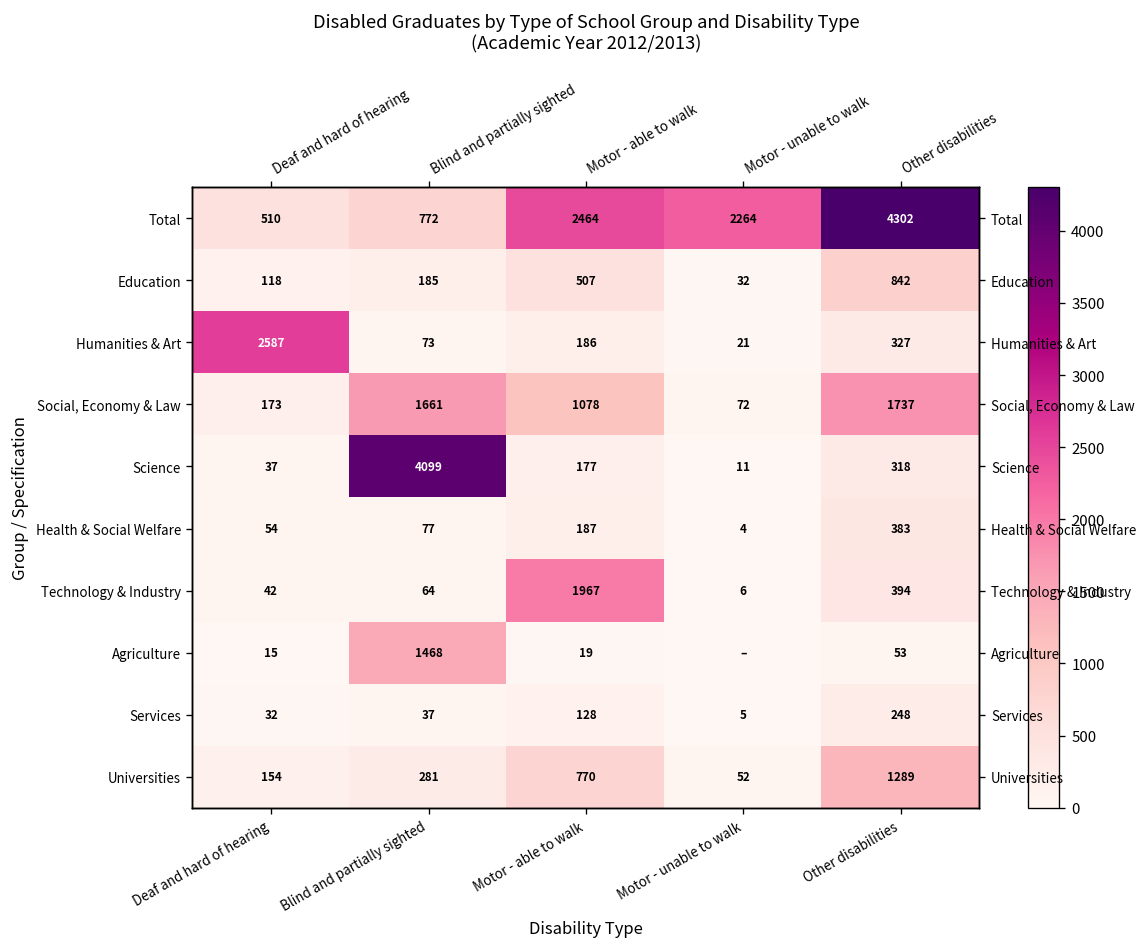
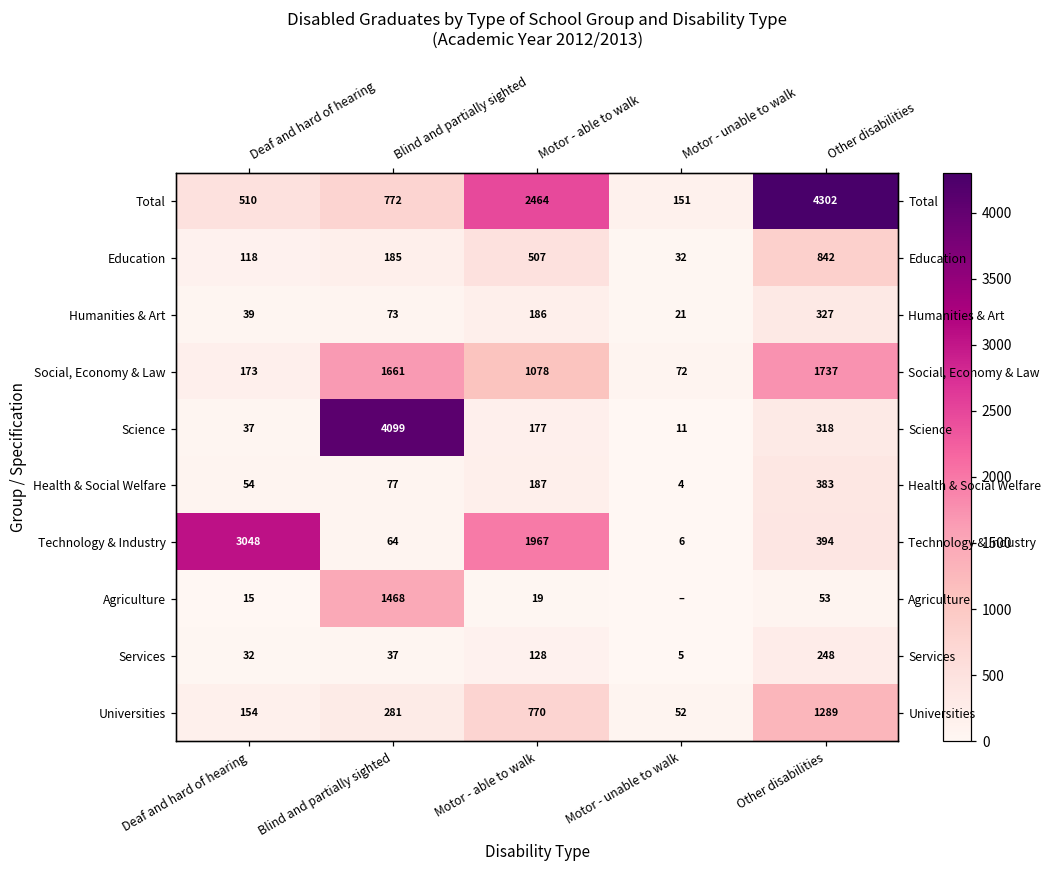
  {
    "Total": {
      "Deaf and hard of hearing": 510,
      "Blind and partially sighted": 772,
      "Motor - able to walk": 2464,
-     "Motor - unable to walk": 2264,
+     "Motor - unable to walk": 151,
      "Other disabilities": 4302
    },
    "Education": {
      "Deaf and hard of hearing": 118,
      "Blind and partially sighted": 185,
      "Motor - able to walk": 507,
      "Motor - unable to walk": 32,
      "Other disabilities": 842
    },
    "Humanities & Art": {
-     "Deaf and hard of hearing": 2587,
+     "Deaf and hard of hearing": 39,
      "Blind and partially sighted": 73,
      "Motor - able to walk": 186,
      "Motor - unable to walk": 21,
      "Other disabilities": 327
    },
    "Social, Economy & Law": {
      "Deaf and hard of hearing": 173,
      "Blind and partially sighted": 1661,
      "Motor - able to walk": 1078,
      "Motor - unable to walk": 72,
      "Other disabilities": 1737
    },
    "Science": {
      "Deaf and hard of hearing": 37,
      "Blind and partially sighted": 4099,
      "Motor - able to walk": 177,
      "Motor - unable to walk": 11,
      "Other disabilities": 318
    },
    "Health & Social Welfare": {
      "Deaf and hard of hearing": 54,
      "Blind and partially sighted": 77,
      "Motor - able to walk": 187,
      "Motor - unable to walk": 4,
      "Other disabilities": 383
    },
    "Technology & Industry": {
-     "Deaf and hard of hearing": 42,
+     "Deaf and hard of hearing": 3048,
      "Blind and partially sighted": 64,
      "Motor - able to walk": 1967,
      "Motor - unable to walk": 6,
      "Other disabilities": 394
    },
    "Agriculture": {
      "Deaf and hard of hearing": 15,
      "Blind and partially sighted": 1468,
      "Motor - able to walk": 19,
      "Other disabilities": 53
    },
    "Services": {
      "Deaf and hard of hearing": 32,
      "Blind and partially sighted": 37,
      "Motor - able to walk": 128,
      "Motor - unable to walk": 5,
      "Other disabilities": 248
    },
    "Universities": {
      "Deaf and hard of hearing": 154,
      "Blind and partially sighted": 281,
      "Motor - able to walk": 770,
      "Motor - unable to walk": 52,
      "Other disabilities": 1289
    }
  }
